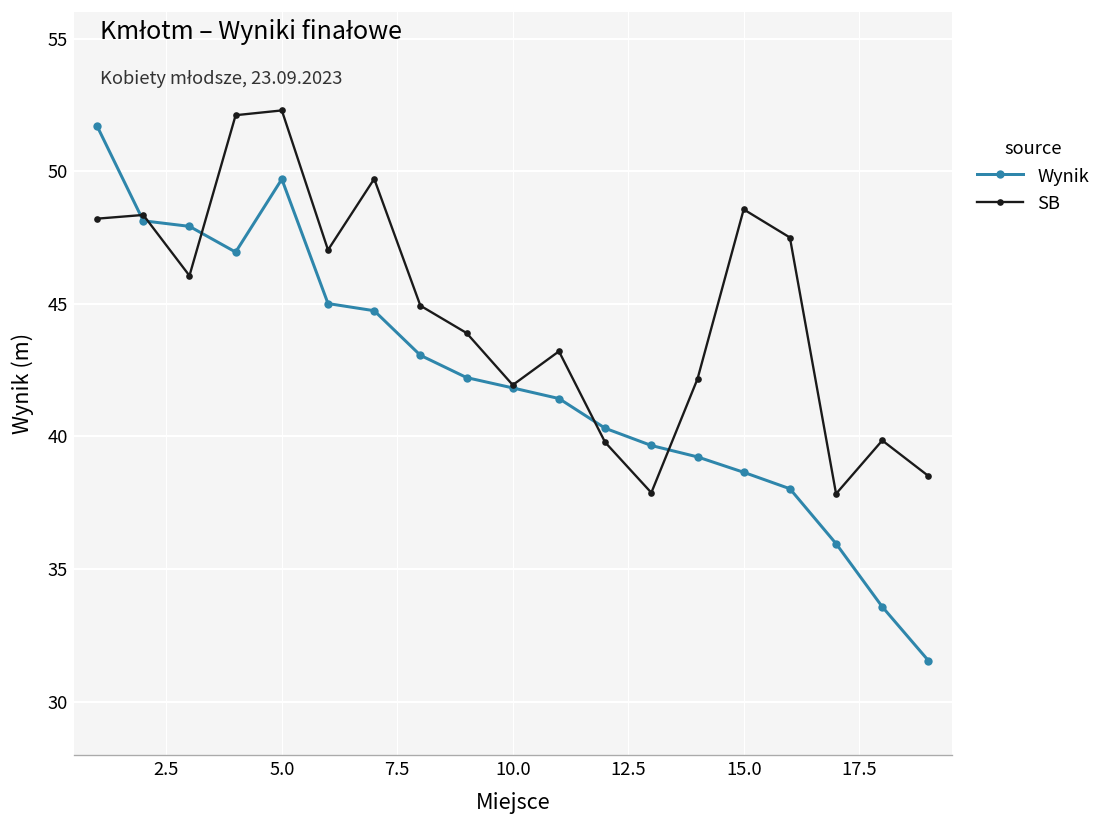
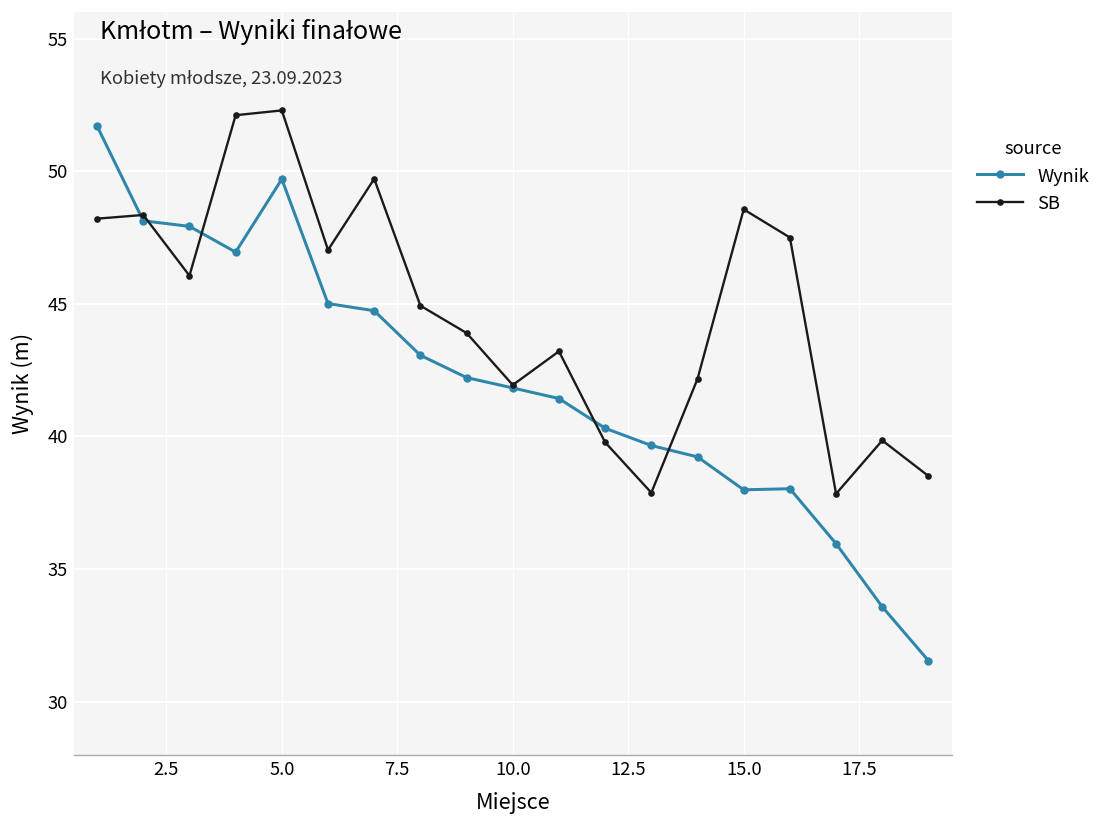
  {
    "Wynik": {
      "5.0": 49.7,
-     "15.0": 38.7
+     "15.0": 38.0
    },
    "SB": {
      "5.0": 52.3,
      "15.0": 48.6
    }
  }
